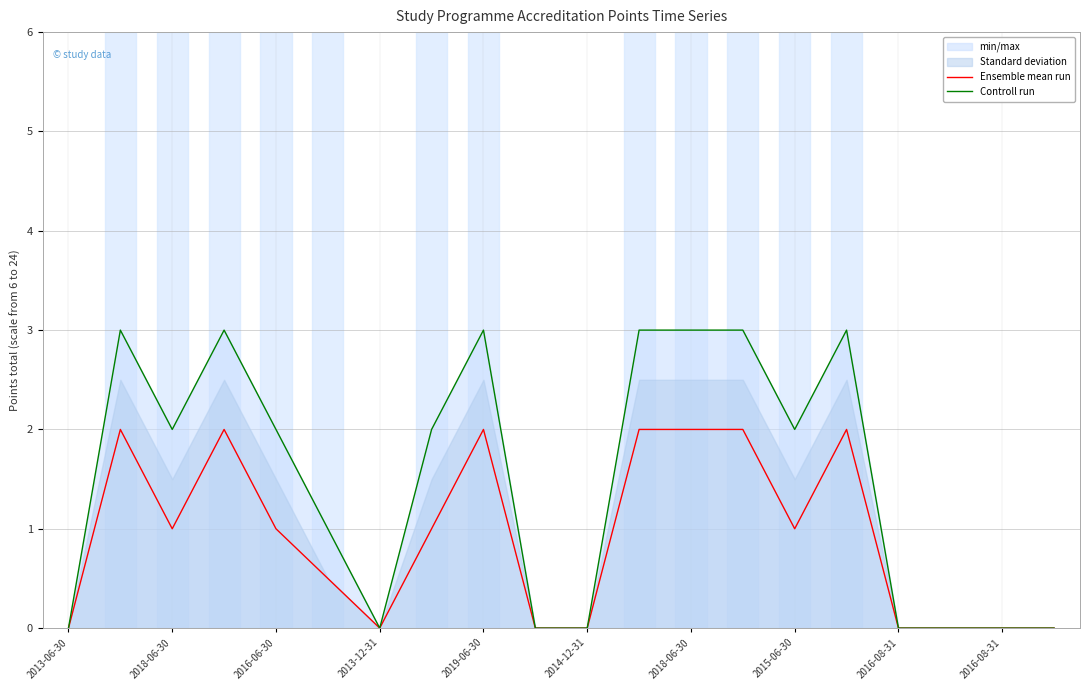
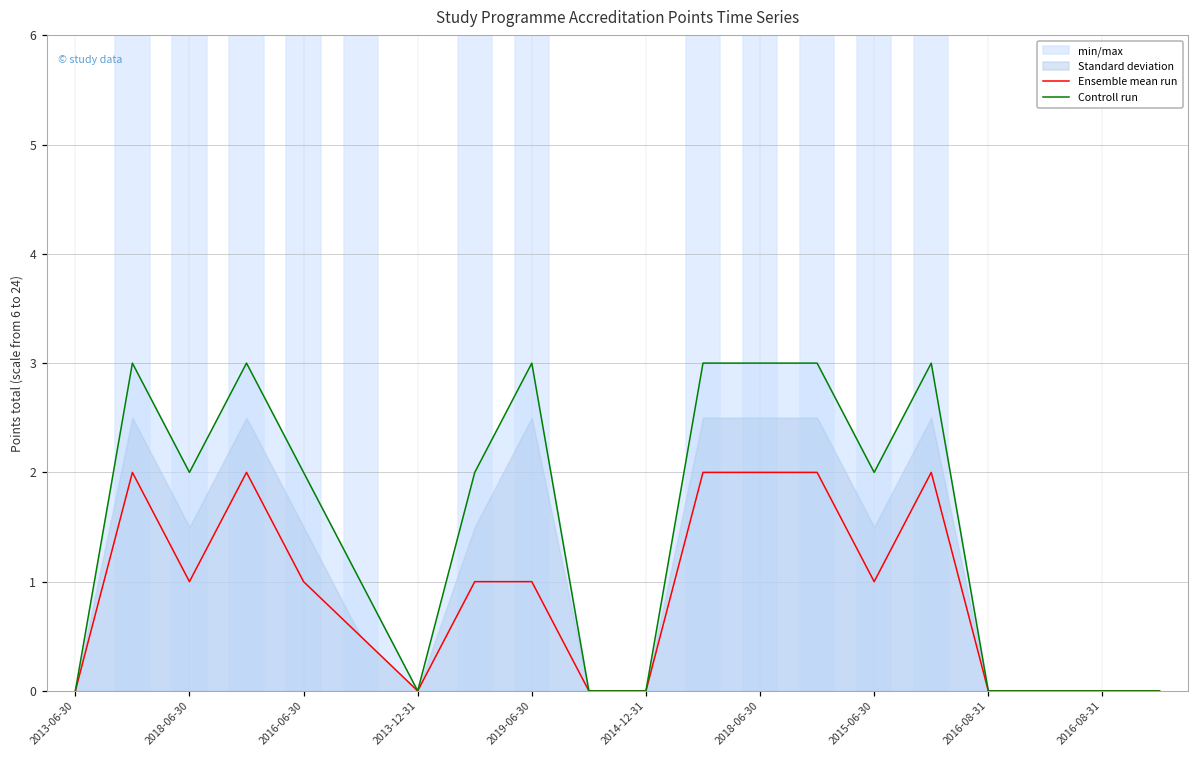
  {
    "Ensemble mean run": {
-     "2019-06-30": 2
+     "2019-06-30": 1
    }
  }
